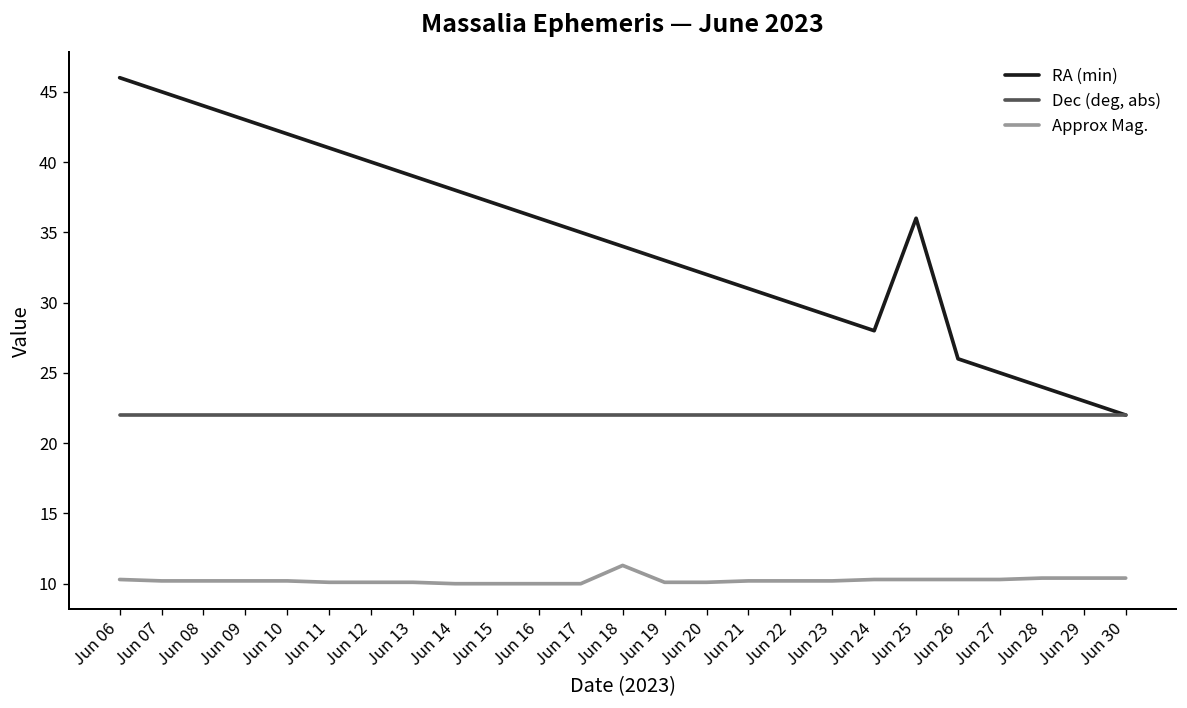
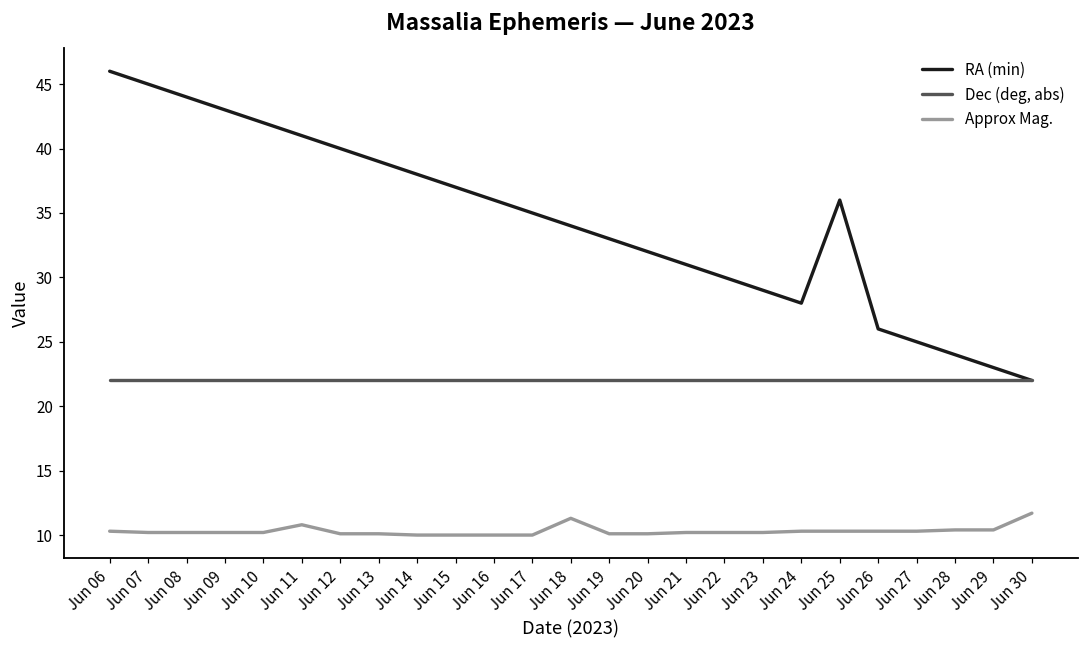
  {
    "RA (min)": {
      "Jun 06": 46.0,
      "Jun 07": 45.0,
      "Jun 08": 44.0,
      "Jun 09": 43.0,
      "Jun 10": 42.0,
      "Jun 11": 41.0,
      "Jun 12": 40.0,
      "Jun 13": 39.0,
      "Jun 14": 38.0,
      "Jun 15": 37.0,
      "Jun 16": 36.0,
      "Jun 17": 35.0,
      "Jun 18": 34.0,
      "Jun 19": 33.0,
      "Jun 20": 32.0,
      "Jun 21": 31.0,
      "Jun 22": 30.0,
      "Jun 23": 29.0,
      "Jun 24": 28.0,
      "Jun 25": 36.0,
      "Jun 26": 26.0,
      "Jun 27": 25.0,
      "Jun 28": 24.0,
      "Jun 29": 23.0
    },
    "Dec (deg, abs)": {
      "Jun 06": 22.0,
      "Jun 07": 22.0,
      "Jun 08": 22.0,
      "Jun 09": 22.0,
      "Jun 10": 22.0,
      "Jun 11": 22.0,
      "Jun 12": 22.0,
      "Jun 13": 22.0,
      "Jun 14": 22.0,
      "Jun 15": 22.0,
      "Jun 16": 22.0,
      "Jun 17": 22.0,
      "Jun 18": 22.0,
      "Jun 19": 22.0,
      "Jun 20": 22.0,
      "Jun 21": 22.0,
      "Jun 22": 22.0,
      "Jun 23": 22.0,
      "Jun 24": 22.0,
      "Jun 25": 22.0,
      "Jun 26": 22.0,
      "Jun 27": 22.0,
      "Jun 28": 22.0,
      "Jun 29": 22.0
    },
    "Approx Mag.": {
      "Jun 06": 10.3,
      "Jun 07": 10.2,
      "Jun 08": 10.2,
      "Jun 09": 10.2,
      "Jun 10": 10.2,
-     "Jun 11": 10.1,
+     "Jun 11": 10.8,
      "Jun 12": 10.1,
      "Jun 13": 10.1,
      "Jun 14": 10.0,
      "Jun 15": 10.0,
      "Jun 16": 10.0,
      "Jun 17": 10.0,
      "Jun 18": 11.3,
      "Jun 19": 10.1,
      "Jun 20": 10.1,
      "Jun 21": 10.2,
      "Jun 22": 10.2,
      "Jun 23": 10.2,
      "Jun 24": 10.3,
      "Jun 25": 10.3,
      "Jun 26": 10.3,
      "Jun 27": 10.3,
      "Jun 28": 10.4,
      "Jun 29": 10.4,
-     "Jun 30": 10.4
+     "Jun 30": 11.7
    }
  }
